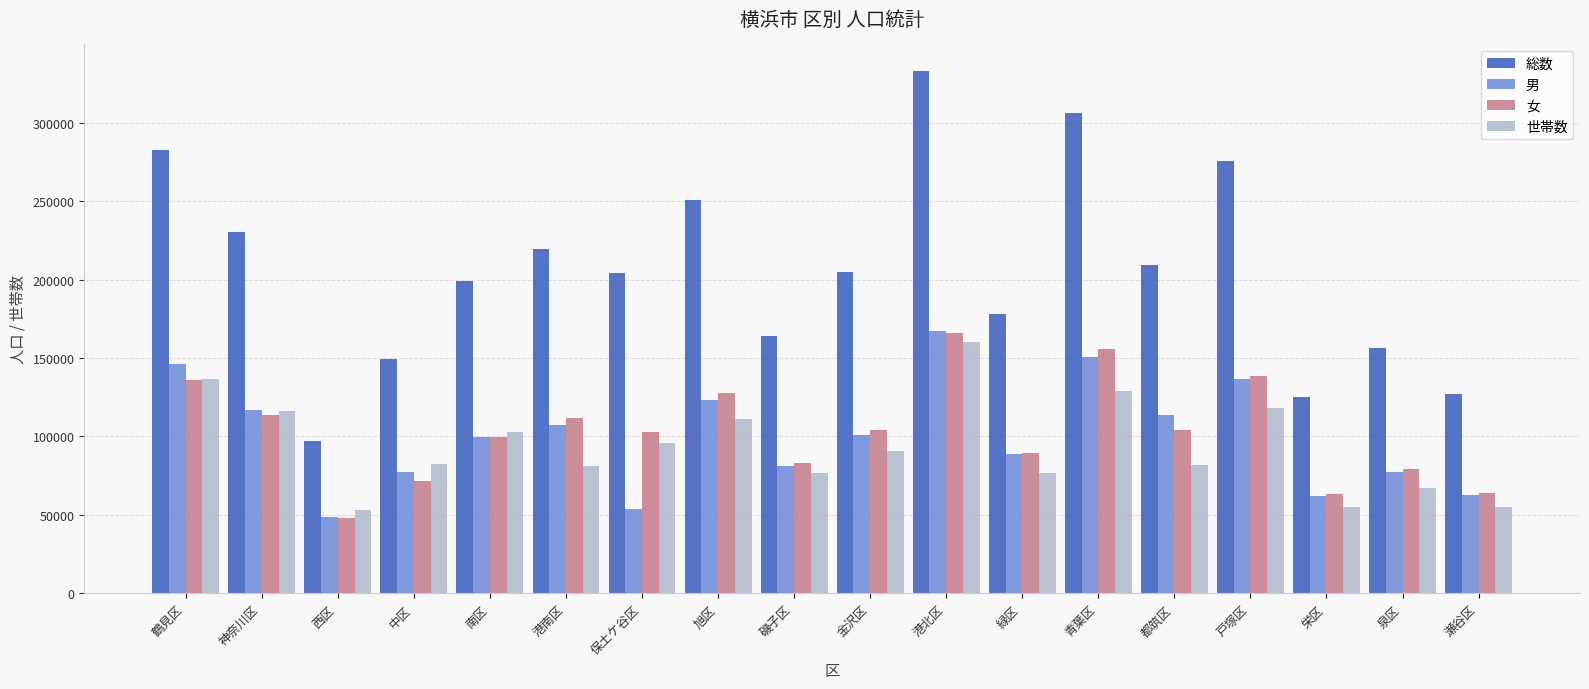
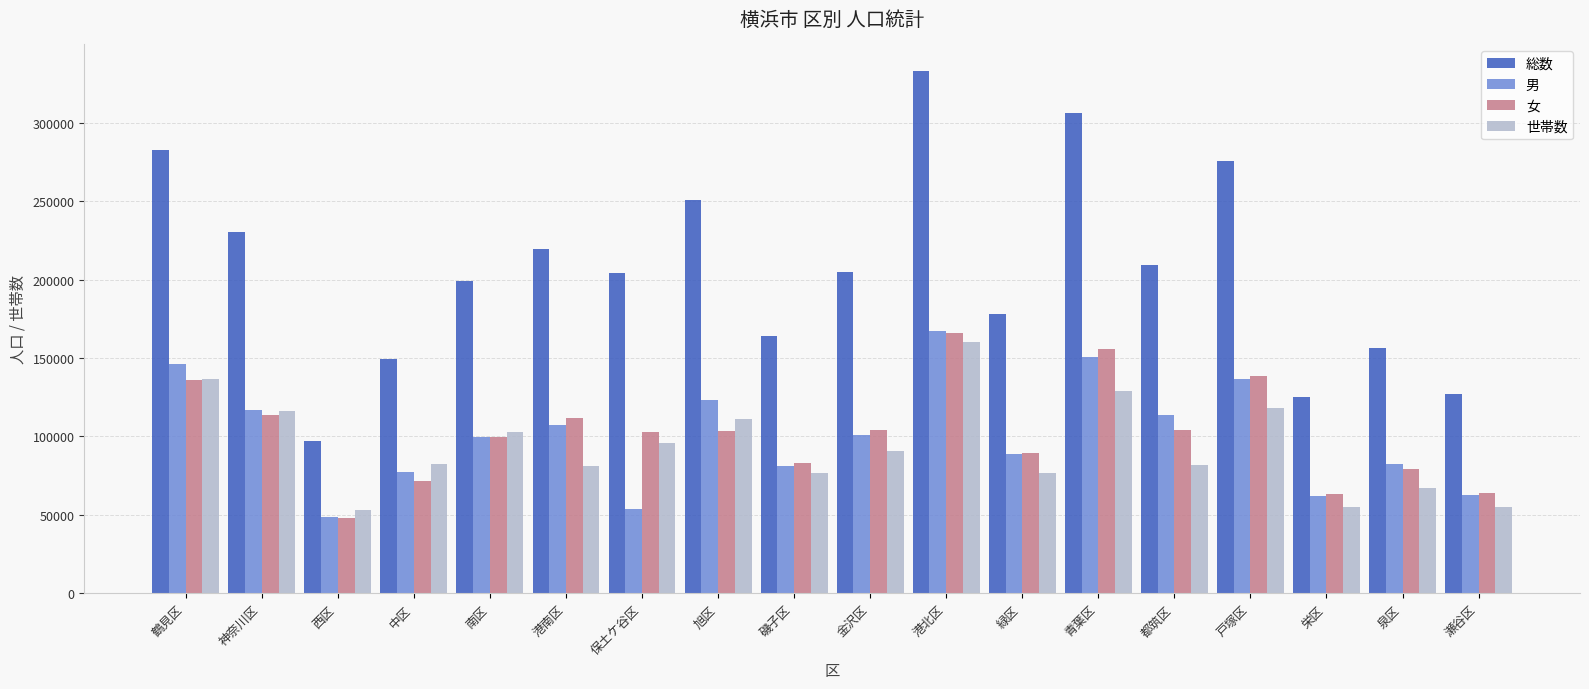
  {
    "総数": {
      "鶴見区": 283000,
      "神奈川区": 231000,
      "西区": 97000,
      "中区": 149000,
      "南区": 199000,
      "港南区": 219000,
      "保土ケ谷区": 204000,
      "旭区": 251000,
      "磯子区": 164000,
      "金沢区": 205000,
      "港北区": 333000,
      "緑区": 178000,
      "青葉区": 306000,
      "都筑区": 209000,
      "戸塚区": 275000,
      "栄区": 125000,
      "泉区": 156000,
      "瀬谷区": 127000
    },
    "男": {
      "鶴見区": 146000,
      "神奈川区": 117000,
      "西区": 49000,
      "中区": 77000,
      "南区": 99000,
      "港南区": 108000,
      "保土ケ谷区": 54000,
      "旭区": 123000,
      "磯子区": 81000,
      "金沢区": 101000,
      "港北区": 167000,
      "緑区": 89000,
      "青葉区": 150000,
      "都筑区": 114000,
      "戸塚区": 137000,
      "栄区": 62000,
-     "泉区": 77000,
+     "泉区": 83000,
      "瀬谷区": 63000
    },
    "女": {
      "鶴見区": 136000,
      "神奈川区": 114000,
      "西区": 48000,
      "中区": 72000,
      "南区": 100000,
      "港南区": 112000,
      "保土ケ谷区": 103000,
-     "旭区": 128000,
+     "旭区": 104000,
      "磯子区": 83000,
      "金沢区": 104000,
      "港北区": 166000,
      "緑区": 90000,
      "青葉区": 156000,
      "都筑区": 104000,
      "戸塚区": 139000,
      "栄区": 63000,
      "泉区": 79000,
      "瀬谷区": 64000
    },
    "世帯数": {
      "鶴見区": 137000,
      "神奈川区": 116000,
      "西区": 53000,
      "中区": 82000,
      "南区": 103000,
      "港南区": 81000,
      "保土ケ谷区": 96000,
      "旭区": 111000,
      "磯子区": 77000,
      "金沢区": 91000,
      "港北区": 161000,
      "緑区": 77000,
      "青葉区": 129000,
      "都筑区": 82000,
      "戸塚区": 118000,
      "栄区": 55000,
      "泉区": 67000,
      "瀬谷区": 55000
    }
  }
